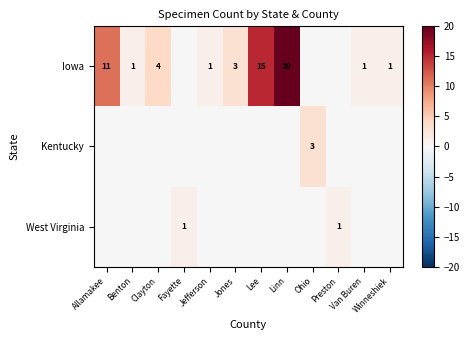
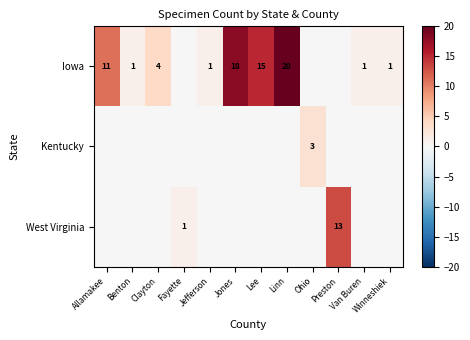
  {
    "Iowa": {
      "Allamakee": 11,
      "Benton": 1,
      "Clayton": 4,
      "Jefferson": 1,
-     "Jones": 3,
+     "Jones": 18,
      "Lee": 15,
      "Linn": 20,
      "Van Buren": 1,
      "Winneshiek": 1
    },
    "Kentucky": {
      "Ohio": 3
    },
    "West Virginia": {
      "Fayette": 1,
-     "Preston": 1
+     "Preston": 13
    }
  }
